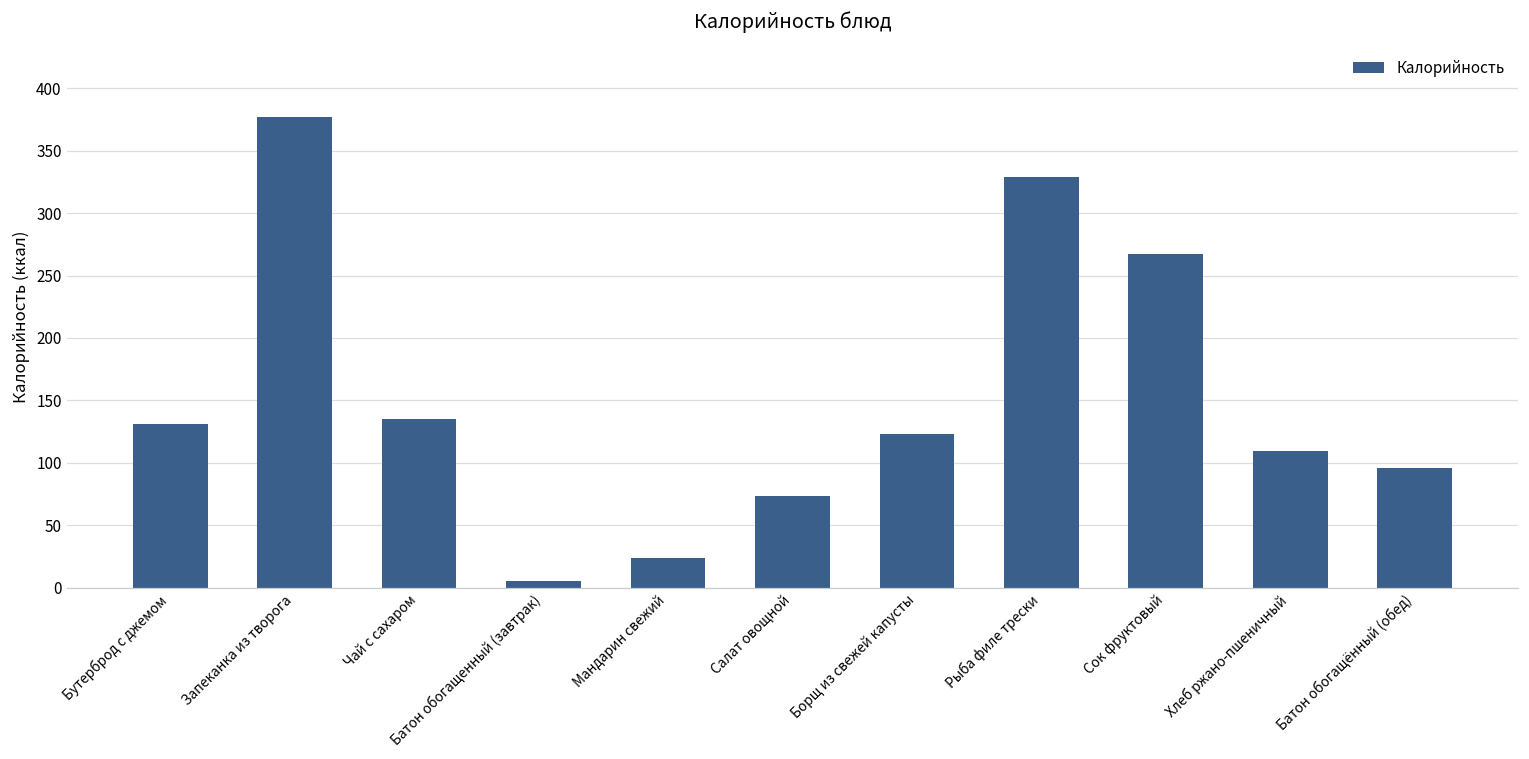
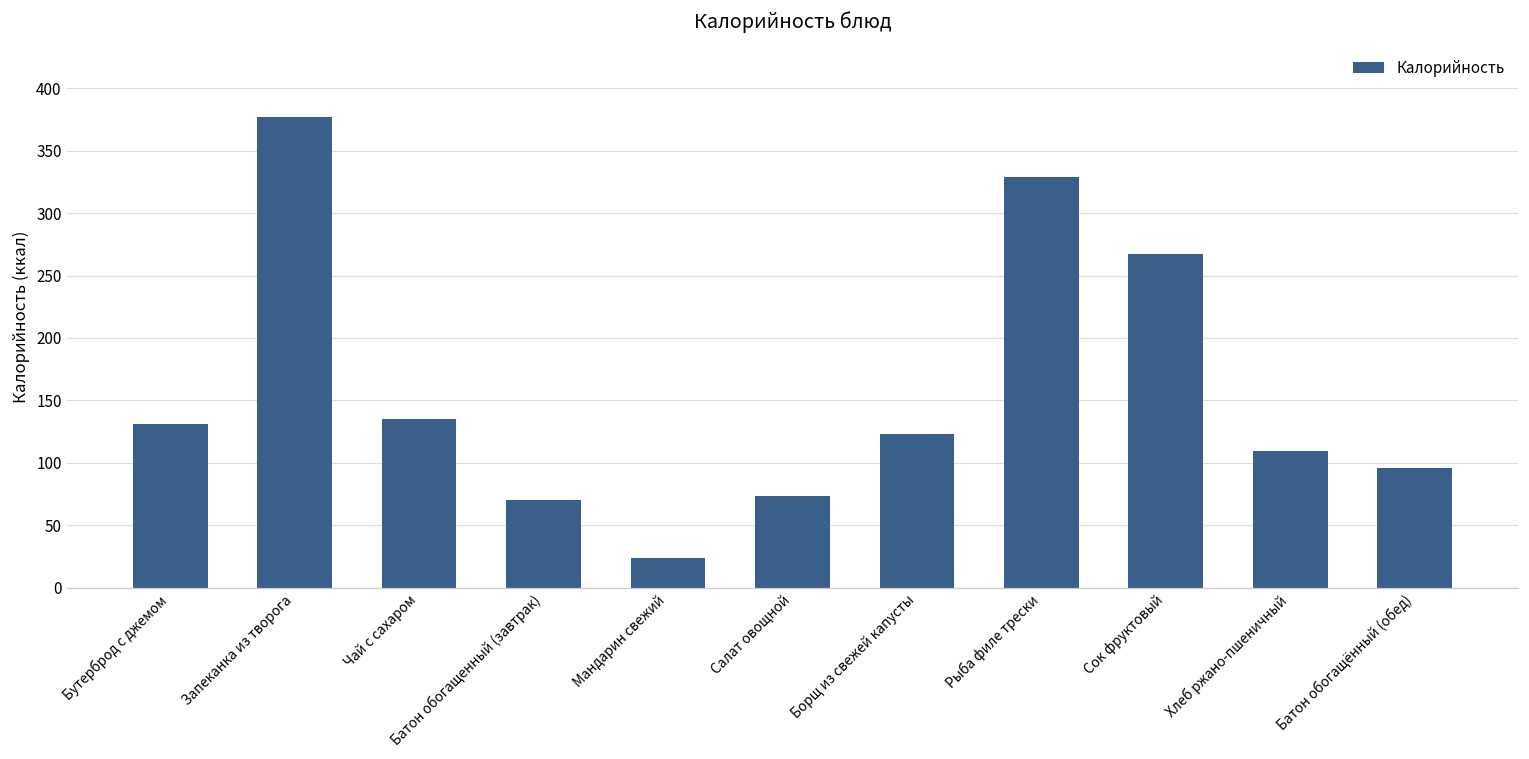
  {
    "Бутерброд с джемом": 132,
    "Запеканка из творога": 377,
    "Чай с сахаром": 135,
-   "Батон обогащенный (завтрак)": 5,
+   "Батон обогащенный (завтрак)": 70,
    "Мандарин свежий": 24,
    "Салат овощной": 74,
    "Борщ из свежей капусты": 123,
    "Рыба филе трески": 329,
    "Сок фруктовый": 267,
    "Хлеб ржано-пшеничный": 110,
    "Батон обогащённый (обед)": 96
  }
